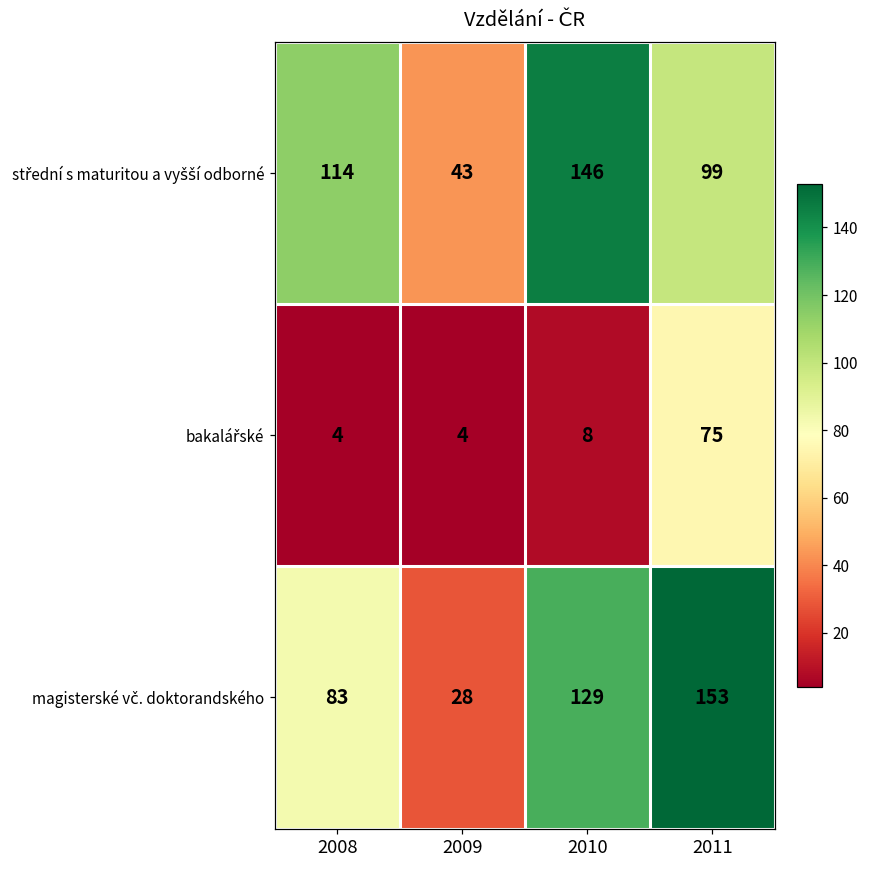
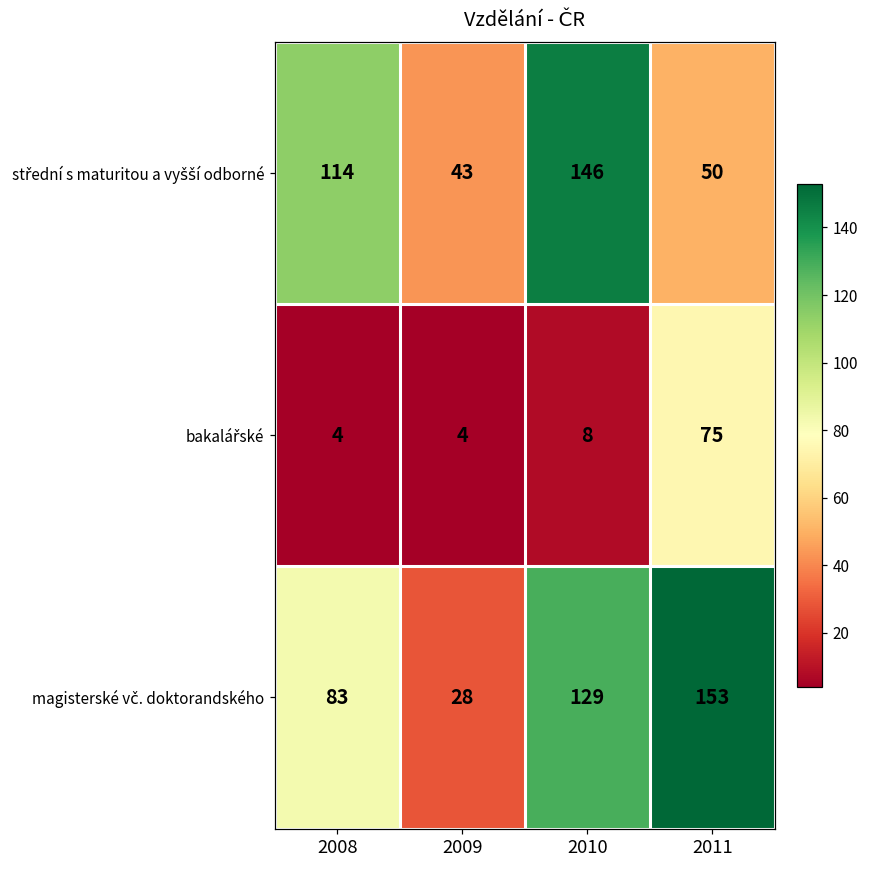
  {
    "střední s maturitou a vyšší odborné": {
      "2008": 114,
      "2009": 43,
      "2010": 146,
-     "2011": 99
+     "2011": 50
    },
    "bakalářské": {
      "2008": 4,
      "2009": 4,
      "2010": 8,
      "2011": 75
    },
    "magisterské vč. doktorandského": {
      "2008": 83,
      "2009": 28,
      "2010": 129,
      "2011": 153
    }
  }
